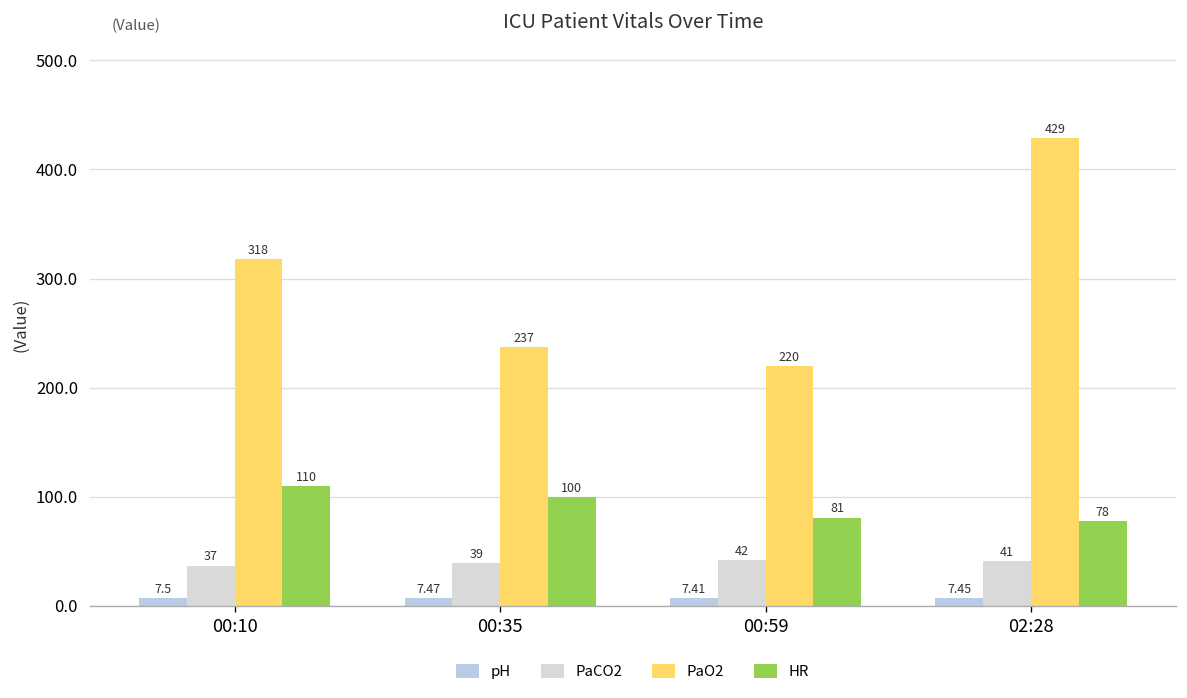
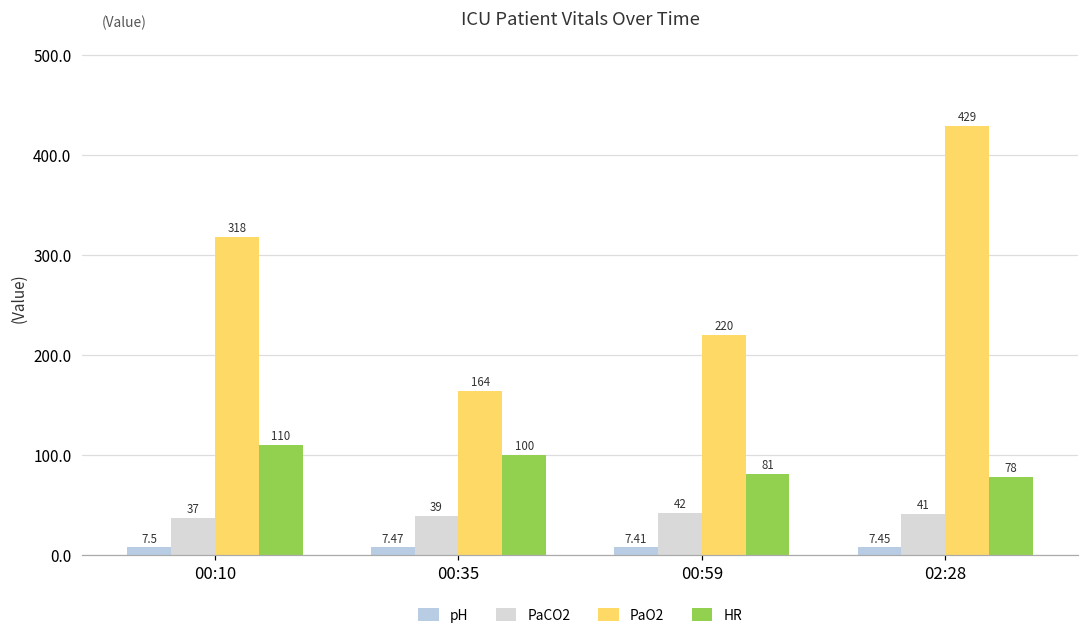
  {
    "PaO2": {
      "00:10": 318,
-     "00:35": 237,
+     "00:35": 164,
      "00:59": 220,
      "02:28": 429
    },
    "HR": {
      "00:10": 110,
      "00:35": 100,
      "00:59": 81,
      "02:28": 78
    }
  }
